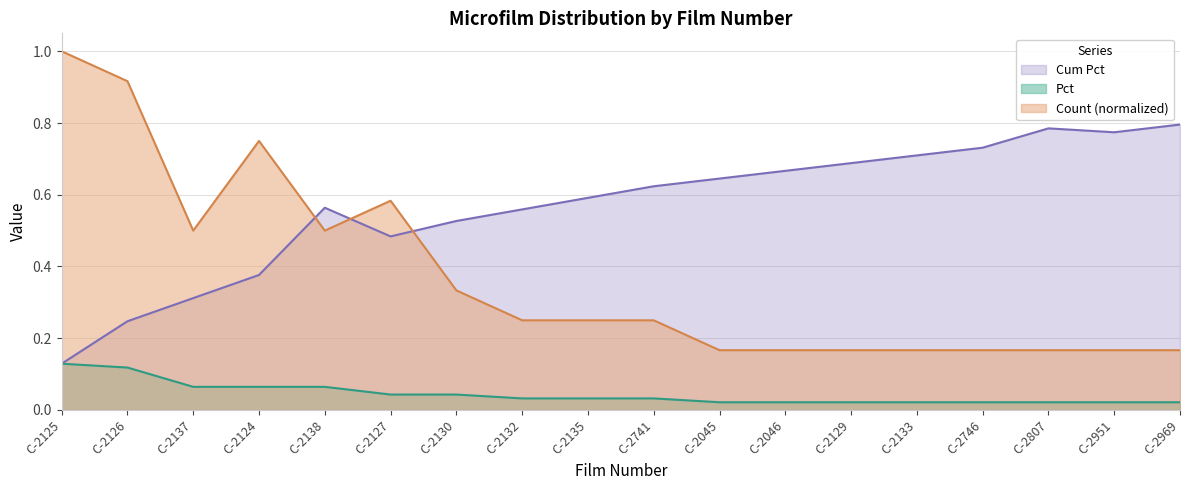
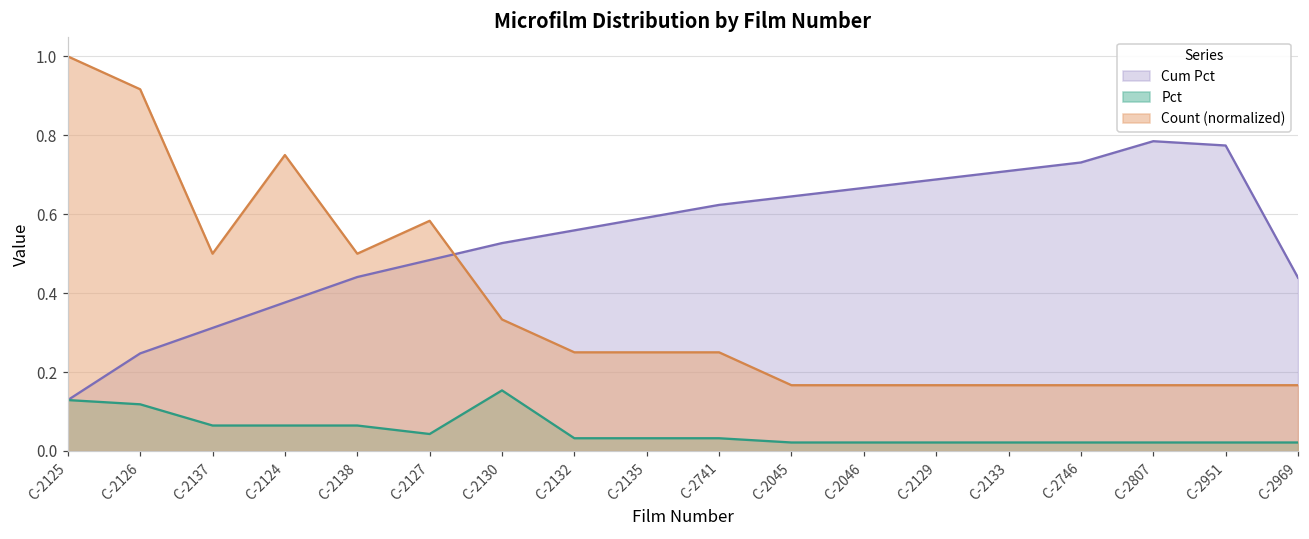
  {
    "Cum Pct": {
      "C-2126": 0.25,
      "C-2137": 0.31,
      "C-2124": 0.38,
-     "C-2138": 0.56,
+     "C-2138": 0.44,
      "C-2127": 0.48,
      "C-2130": 0.53,
      "C-2132": 0.56,
      "C-2135": 0.59,
      "C-2741": 0.62,
      "C-2045": 0.65,
      "C-2046": 0.67,
      "C-2129": 0.69,
      "C-2133": 0.71,
      "C-2746": 0.73,
      "C-2807": 0.79,
      "C-2951": 0.77,
-     "C-2969": 0.80
+     "C-2969": 0.44
    },
    "Pct": {
      "C-2126": 0.12,
      "C-2137": 0.06,
      "C-2124": 0.06,
      "C-2138": 0.06,
      "C-2127": 0.04,
-     "C-2130": 0.04,
+     "C-2130": 0.15,
      "C-2132": 0.03,
      "C-2135": 0.03,
      "C-2741": 0.03,
      "C-2045": 0.02,
      "C-2046": 0.02,
      "C-2129": 0.02,
      "C-2133": 0.02,
      "C-2746": 0.02,
      "C-2807": 0.02,
      "C-2951": 0.02,
      "C-2969": 0.02
    },
    "Count (normalized)": {
      "C-2125": 1.00,
      "C-2126": 0.92,
      "C-2137": 0.50,
      "C-2124": 0.75,
      "C-2138": 0.50,
      "C-2127": 0.58,
      "C-2130": 0.33,
      "C-2132": 0.25,
      "C-2135": 0.25,
      "C-2741": 0.25,
      "C-2045": 0.17,
      "C-2046": 0.17,
      "C-2129": 0.17,
      "C-2133": 0.17,
      "C-2746": 0.17,
      "C-2807": 0.17,
      "C-2951": 0.17,
      "C-2969": 0.17
    }
  }
